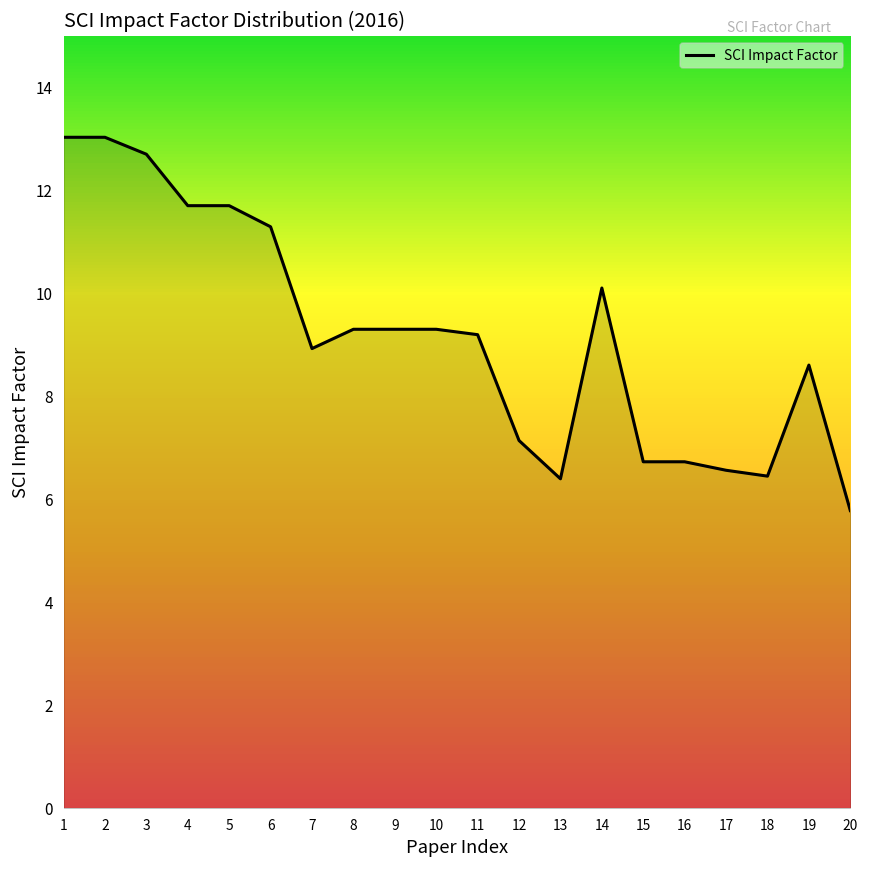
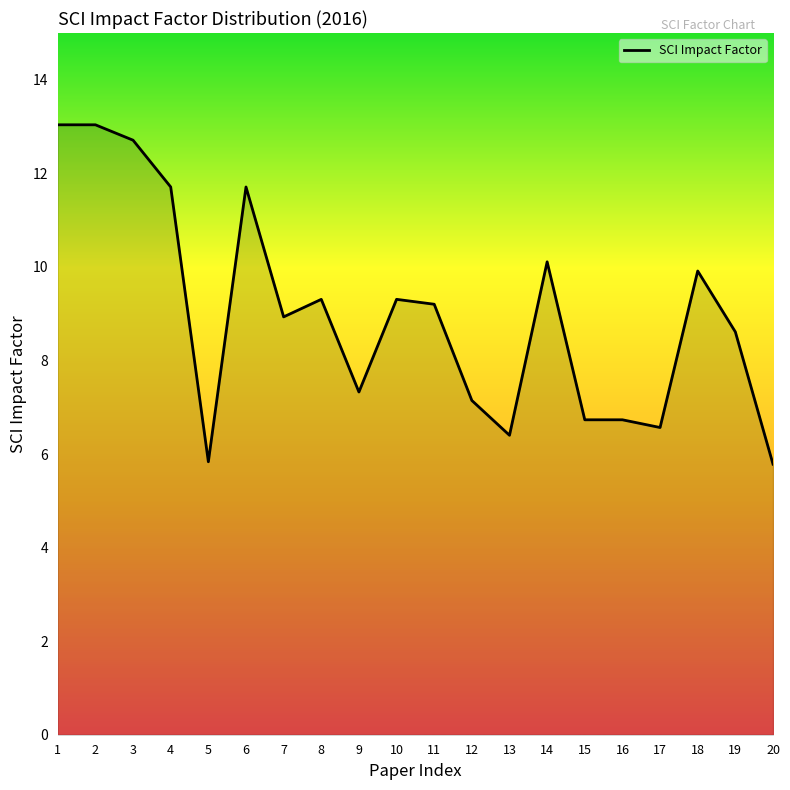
  {
    "1": 13.0,
    "2": 13.0,
    "3": 12.7,
    "4": 11.7,
-   "5": 11.7,
-   "6": 11.3,
+   "5": 5.8,
+   "6": 11.7,
    "7": 8.9,
    "8": 9.3,
-   "9": 9.3,
+   "9": 7.3,
    "10": 9.3,
    "11": 9.2,
    "12": 7.1,
    "13": 6.4,
    "14": 10.1,
    "15": 6.7,
    "16": 6.7,
    "17": 6.6,
-   "18": 6.5,
+   "18": 9.9,
    "19": 8.6,
    "20": 5.8
  }
